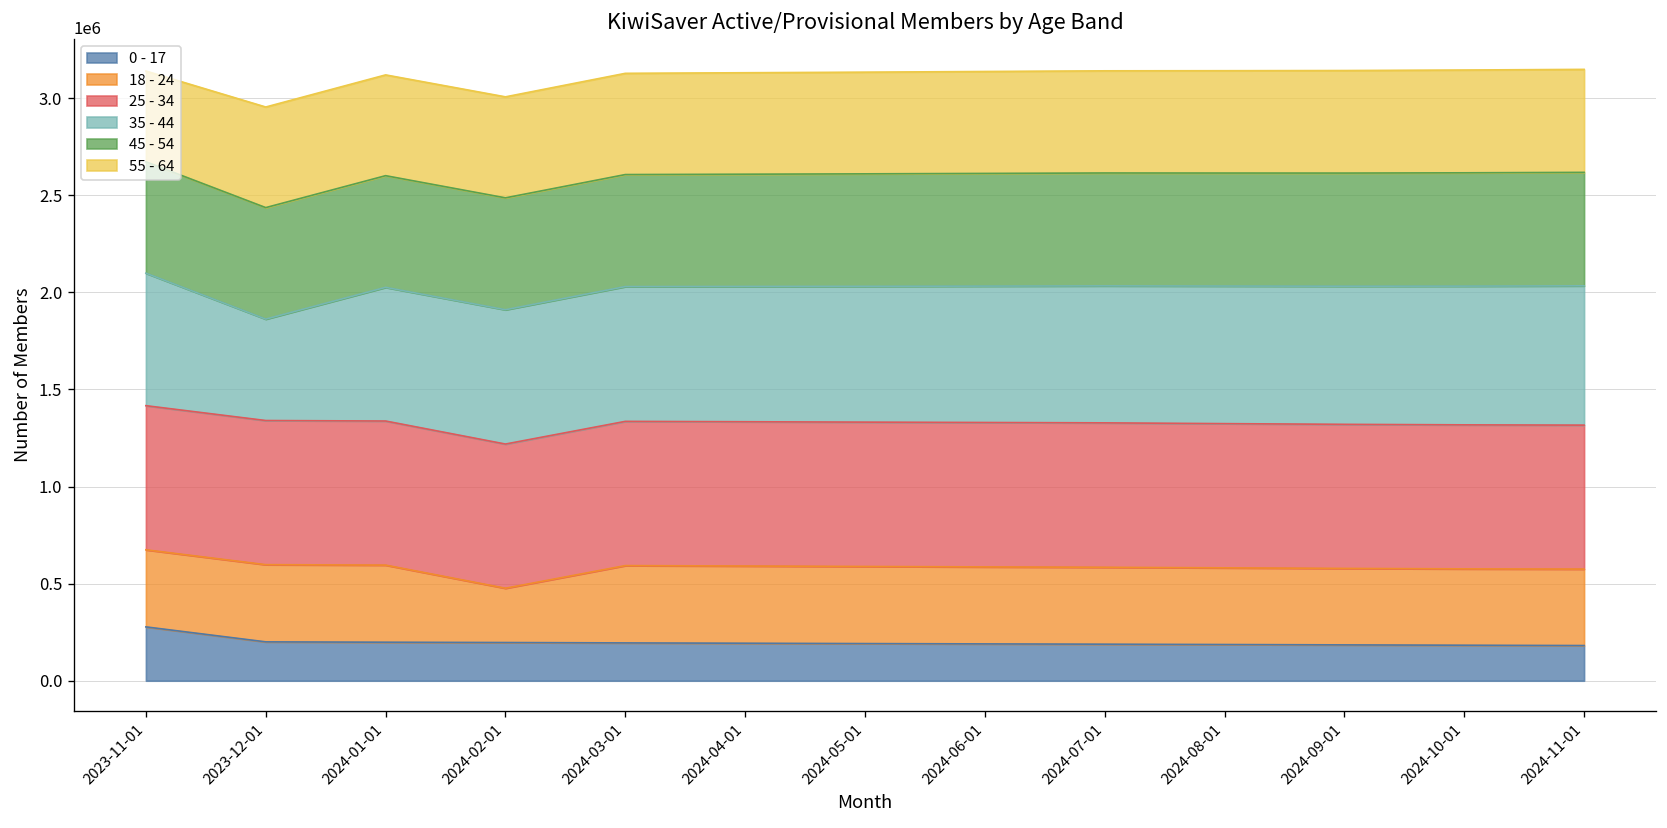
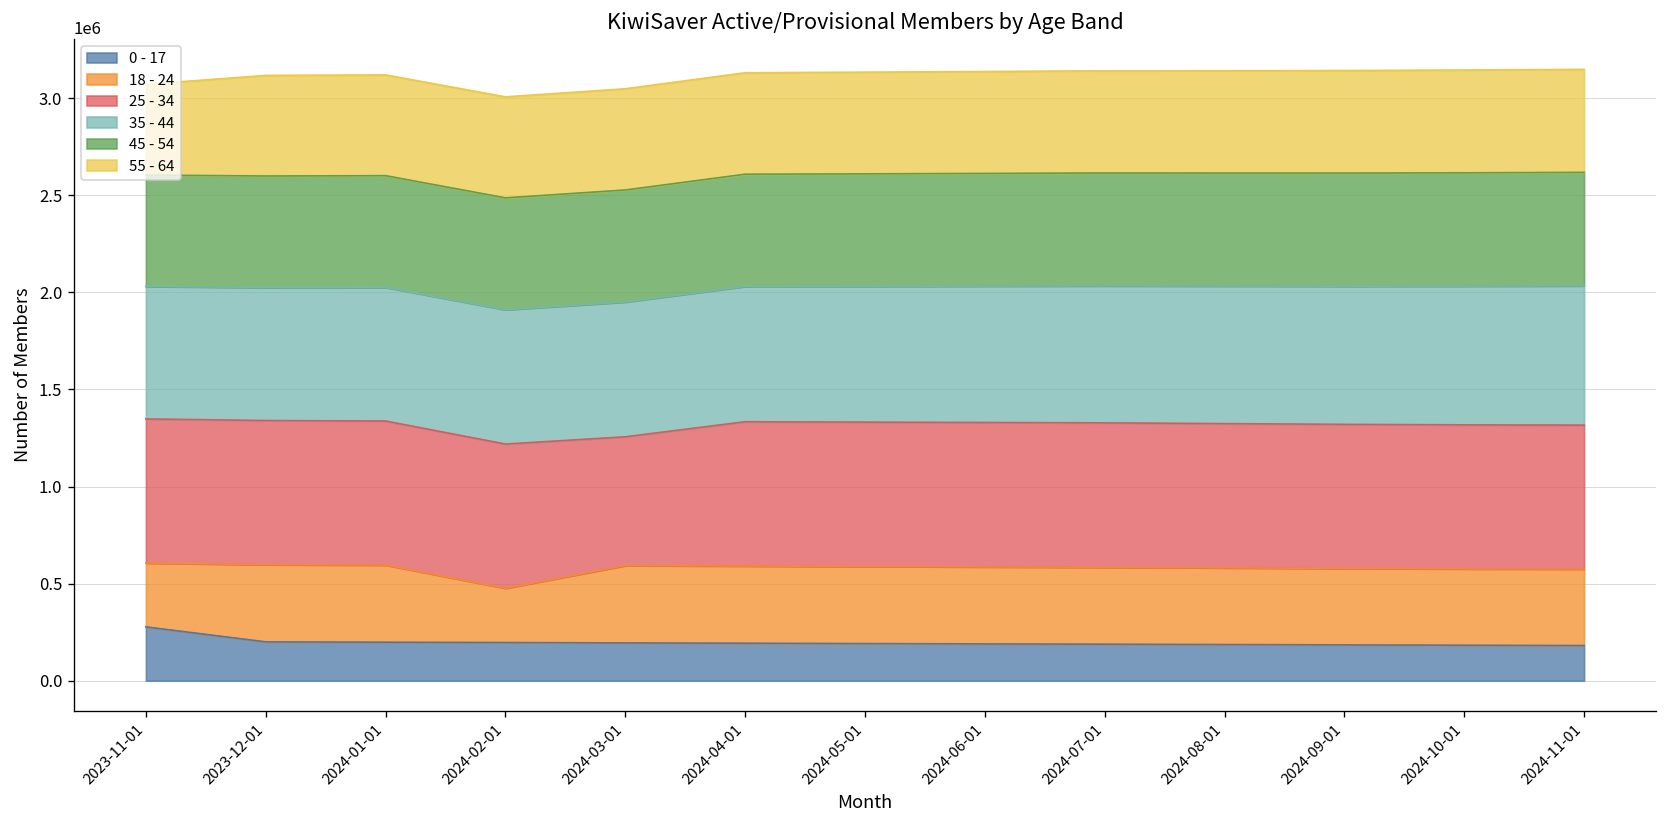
  {
    "0 - 17": {
      "2023-11-01": 280000,
      "2023-12-01": 200000,
      "2024-01-01": 200000,
      "2024-02-01": 200000,
      "2024-03-01": 190000,
      "2024-04-01": 190000,
      "2024-05-01": 190000,
      "2024-06-01": 190000,
      "2024-07-01": 190000,
      "2024-08-01": 190000,
      "2024-09-01": 180000,
      "2024-10-01": 180000,
      "2024-11-01": 180000
    },
    "18 - 24": {
-     "2023-11-01": 400000,
+     "2023-11-01": 330000,
      "2023-12-01": 400000,
      "2024-01-01": 400000,
      "2024-02-01": 280000,
      "2024-03-01": 400000,
      "2024-04-01": 400000,
      "2024-05-01": 400000,
      "2024-06-01": 400000,
      "2024-07-01": 400000,
      "2024-08-01": 390000,
      "2024-09-01": 390000,
      "2024-10-01": 390000,
      "2024-11-01": 390000
    },
    "25 - 34": {
      "2023-11-01": 740000,
      "2023-12-01": 740000,
      "2024-01-01": 740000,
      "2024-02-01": 740000,
-     "2024-03-01": 740000,
+     "2024-03-01": 660000,
      "2024-04-01": 740000,
      "2024-05-01": 740000,
      "2024-06-01": 740000,
      "2024-07-01": 740000,
      "2024-08-01": 740000,
      "2024-09-01": 740000,
      "2024-10-01": 740000,
      "2024-11-01": 740000
    },
    "35 - 44": {
      "2023-11-01": 680000,
-     "2023-12-01": 520000,
+     "2023-12-01": 680000,
      "2024-01-01": 690000,
      "2024-02-01": 690000,
      "2024-03-01": 690000,
      "2024-04-01": 700000,
      "2024-05-01": 700000,
      "2024-06-01": 700000,
      "2024-07-01": 710000,
      "2024-08-01": 710000,
      "2024-09-01": 710000,
      "2024-10-01": 710000,
      "2024-11-01": 720000
    },
    "45 - 54": {
      "2023-12-01": 570000,
      "2024-01-01": 580000,
      "2024-02-01": 580000,
      "2024-03-01": 580000,
      "2024-04-01": 580000,
      "2024-05-01": 580000,
      "2024-06-01": 580000,
      "2024-07-01": 580000,
      "2024-08-01": 580000,
      "2024-09-01": 580000,
      "2024-10-01": 580000,
      "2024-11-01": 580000
    },
    "55 - 64": {
      "2023-12-01": 520000,
      "2024-01-01": 520000,
      "2024-02-01": 520000,
      "2024-03-01": 520000,
      "2024-04-01": 520000,
      "2024-05-01": 520000,
      "2024-06-01": 520000,
      "2024-07-01": 530000,
      "2024-08-01": 530000,
      "2024-09-01": 530000,
      "2024-10-01": 530000,
      "2024-11-01": 530000
    }
  }
